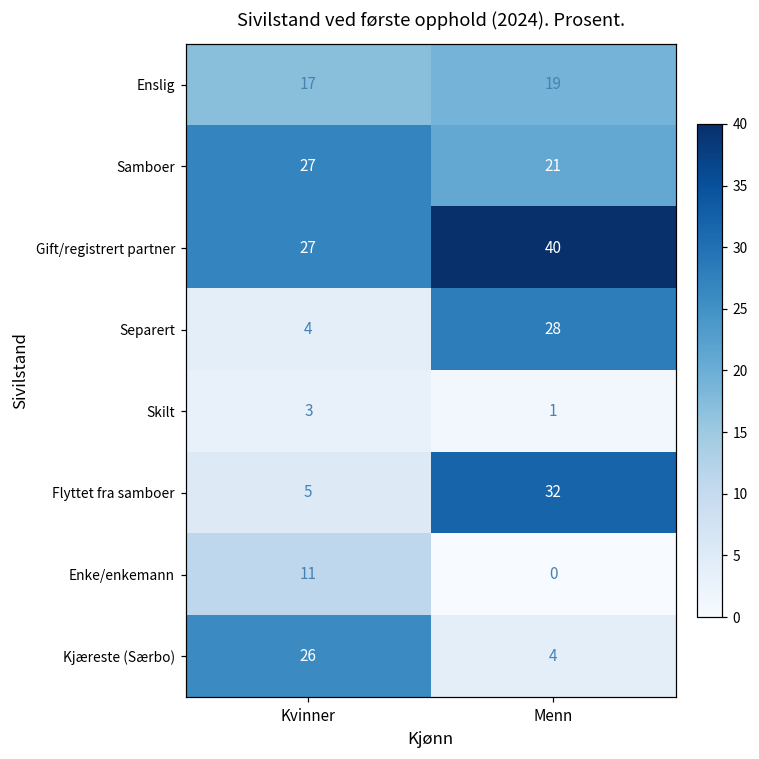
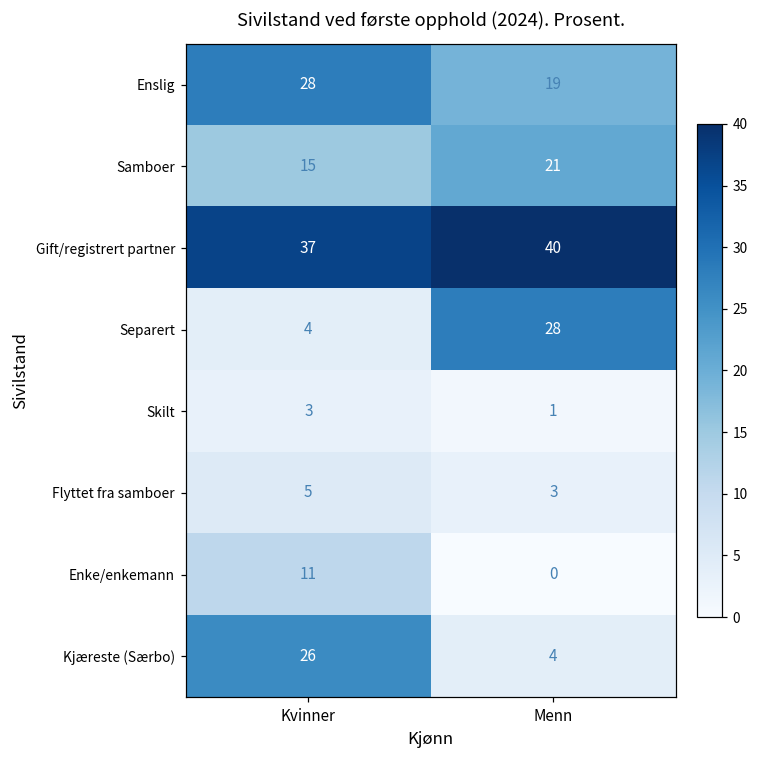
  {
    "Enslig": {
-     "Kvinner": 17,
+     "Kvinner": 28,
      "Menn": 19
    },
    "Samboer": {
-     "Kvinner": 27,
+     "Kvinner": 15,
      "Menn": 21
    },
    "Gift/registrert partner": {
-     "Kvinner": 27,
+     "Kvinner": 37,
      "Menn": 40
    },
    "Separert": {
      "Kvinner": 4,
      "Menn": 28
    },
    "Skilt": {
      "Kvinner": 3,
      "Menn": 1
    },
    "Flyttet fra samboer": {
      "Kvinner": 5,
-     "Menn": 32
+     "Menn": 3
    },
    "Enke/enkemann": {
      "Kvinner": 11,
      "Menn": 0
    },
    "Kjæreste (Særbo)": {
      "Kvinner": 26,
      "Menn": 4
    }
  }
